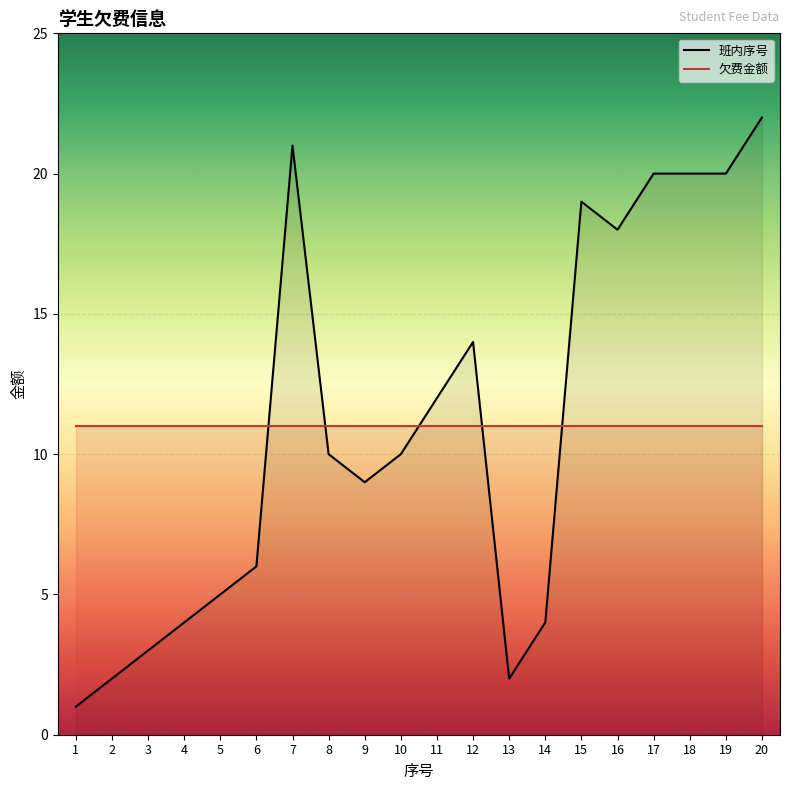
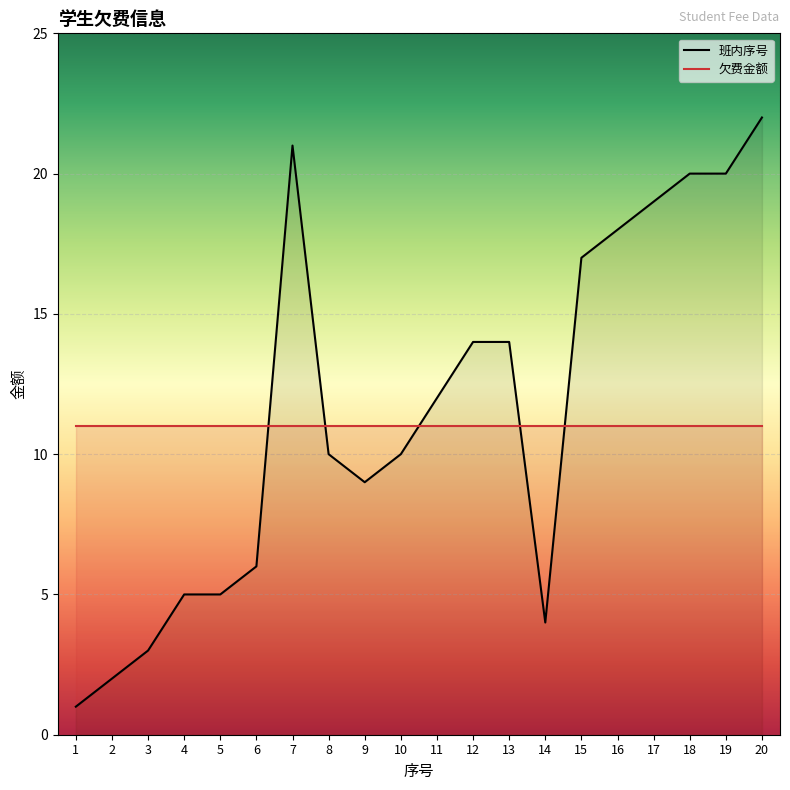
  {
    "班内序号": {
      "1": 1,
      "2": 2,
      "3": 3,
-     "4": 4,
+     "4": 5,
      "5": 5,
      "6": 6,
      "7": 21,
      "8": 10,
      "9": 9,
      "10": 10,
      "11": 12,
      "12": 14,
-     "13": 2,
+     "13": 14,
      "14": 4,
-     "15": 19,
+     "15": 17,
      "16": 18,
-     "17": 20,
+     "17": 19,
      "18": 20,
      "19": 20,
      "20": 22
    },
    "欠费金额": {
      "1": 11,
      "2": 11,
      "3": 11,
      "4": 11,
      "5": 11,
      "6": 11,
      "7": 11,
      "8": 11,
      "9": 11,
      "10": 11,
      "11": 11,
      "12": 11,
      "13": 11,
      "14": 11,
      "15": 11,
      "16": 11,
      "17": 11,
      "18": 11,
      "19": 11,
      "20": 11
    }
  }
